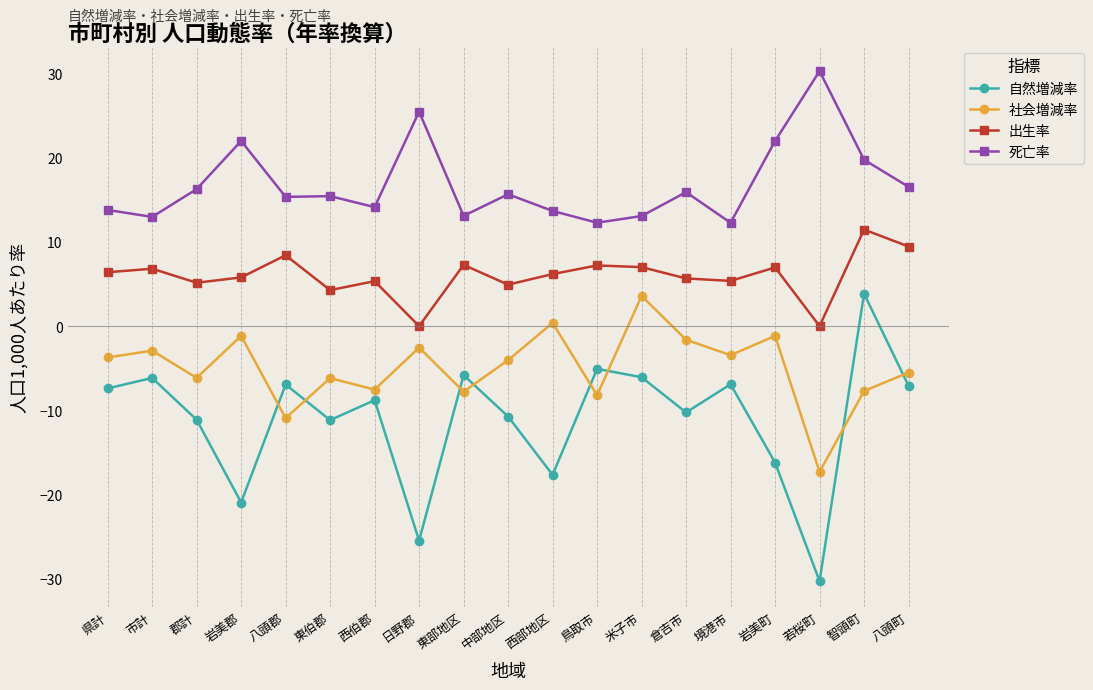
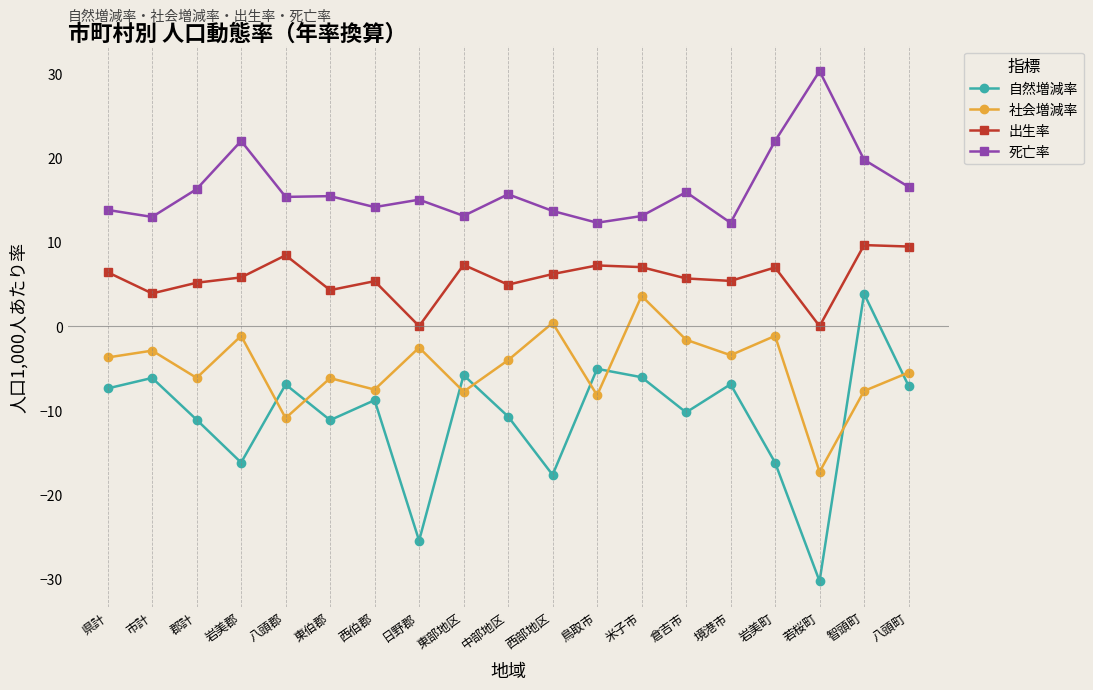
  {
    "自然増減率": {
      "県計": -7,
      "市計": -6,
      "郡計": -11,
-     "岩美郡": -21,
+     "岩美郡": -16,
      "八頭郡": -7,
      "東伯郡": -11,
      "西伯郡": -9,
      "日野郡": -25,
      "東部地区": -6,
      "中部地区": -11,
      "西部地区": -18,
      "鳥取市": -5,
      "米子市": -6,
      "倉吉市": -10,
      "境港市": -7,
      "岩美町": -16,
      "若桜町": -30,
      "智頭町": 4,
      "八頭町": -7
    },
    "社会増減率": {
      "県計": -4,
      "市計": -3,
      "郡計": -6,
      "岩美郡": -1,
      "八頭郡": -11,
      "東伯郡": -6,
      "西伯郡": -8,
      "日野郡": -3,
      "東部地区": -8,
      "中部地区": -4,
      "西部地区": 0,
      "鳥取市": -8,
      "米子市": 4,
      "倉吉市": -2,
      "境港市": -3,
      "岩美町": -1,
      "若桜町": -17,
      "智頭町": -8,
      "八頭町": -6
    },
    "出生率": {
      "県計": 6,
-     "市計": 7,
+     "市計": 4,
      "郡計": 5,
      "岩美郡": 6,
      "八頭郡": 8,
      "東伯郡": 4,
      "西伯郡": 5,
      "日野郡": 0,
      "東部地区": 7,
      "中部地区": 5,
      "西部地区": 6,
      "鳥取市": 7,
      "米子市": 7,
      "倉吉市": 6,
      "境港市": 5,
      "岩美町": 7,
      "若桜町": 0,
-     "智頭町": 11,
+     "智頭町": 10,
      "八頭町": 9
    },
    "死亡率": {
      "県計": 14,
      "市計": 13,
      "郡計": 16,
      "岩美郡": 22,
      "八頭郡": 15,
      "東伯郡": 15,
      "西伯郡": 14,
-     "日野郡": 25,
+     "日野郡": 15,
      "東部地区": 13,
      "中部地区": 16,
      "西部地区": 14,
      "鳥取市": 12,
      "米子市": 13,
      "倉吉市": 16,
      "境港市": 12,
      "岩美町": 22,
      "若桜町": 30,
      "智頭町": 20,
      "八頭町": 17
    }
  }
